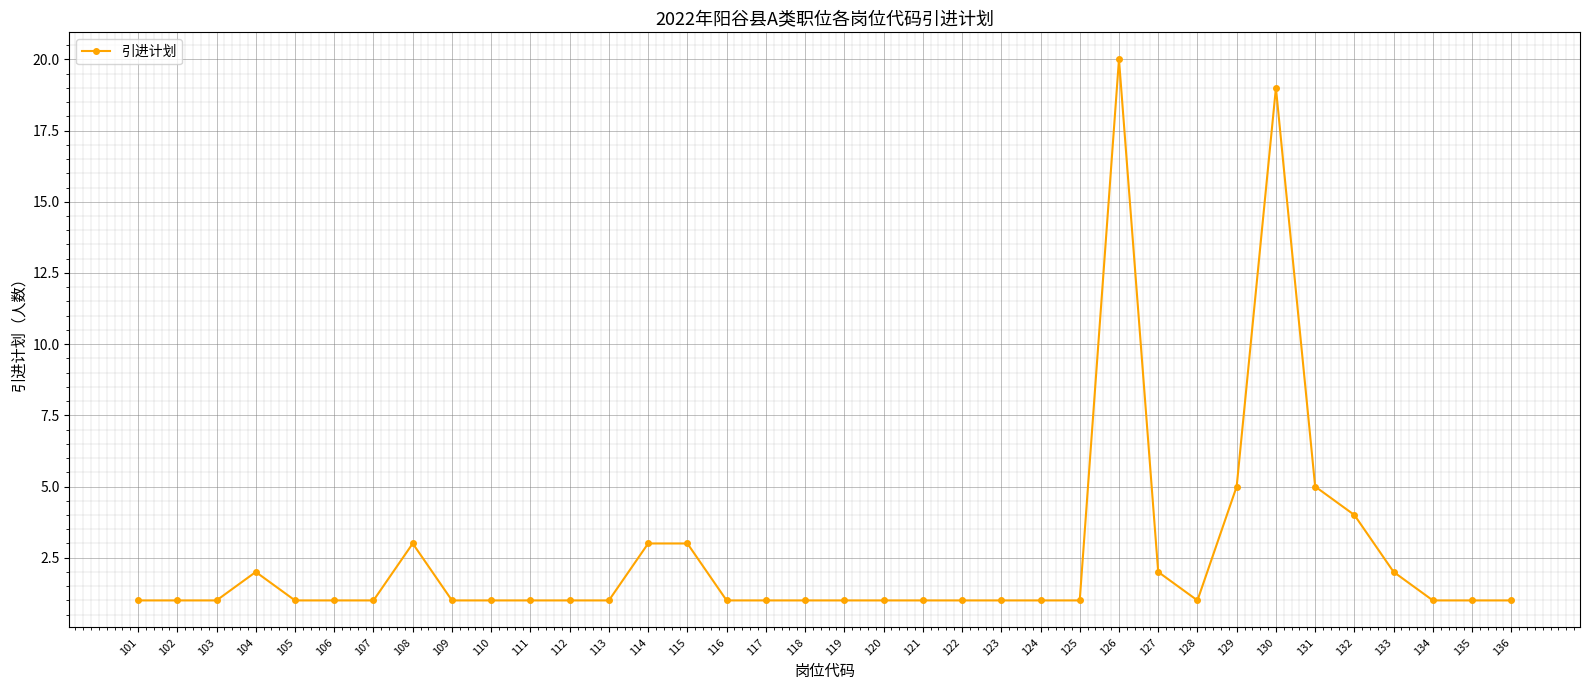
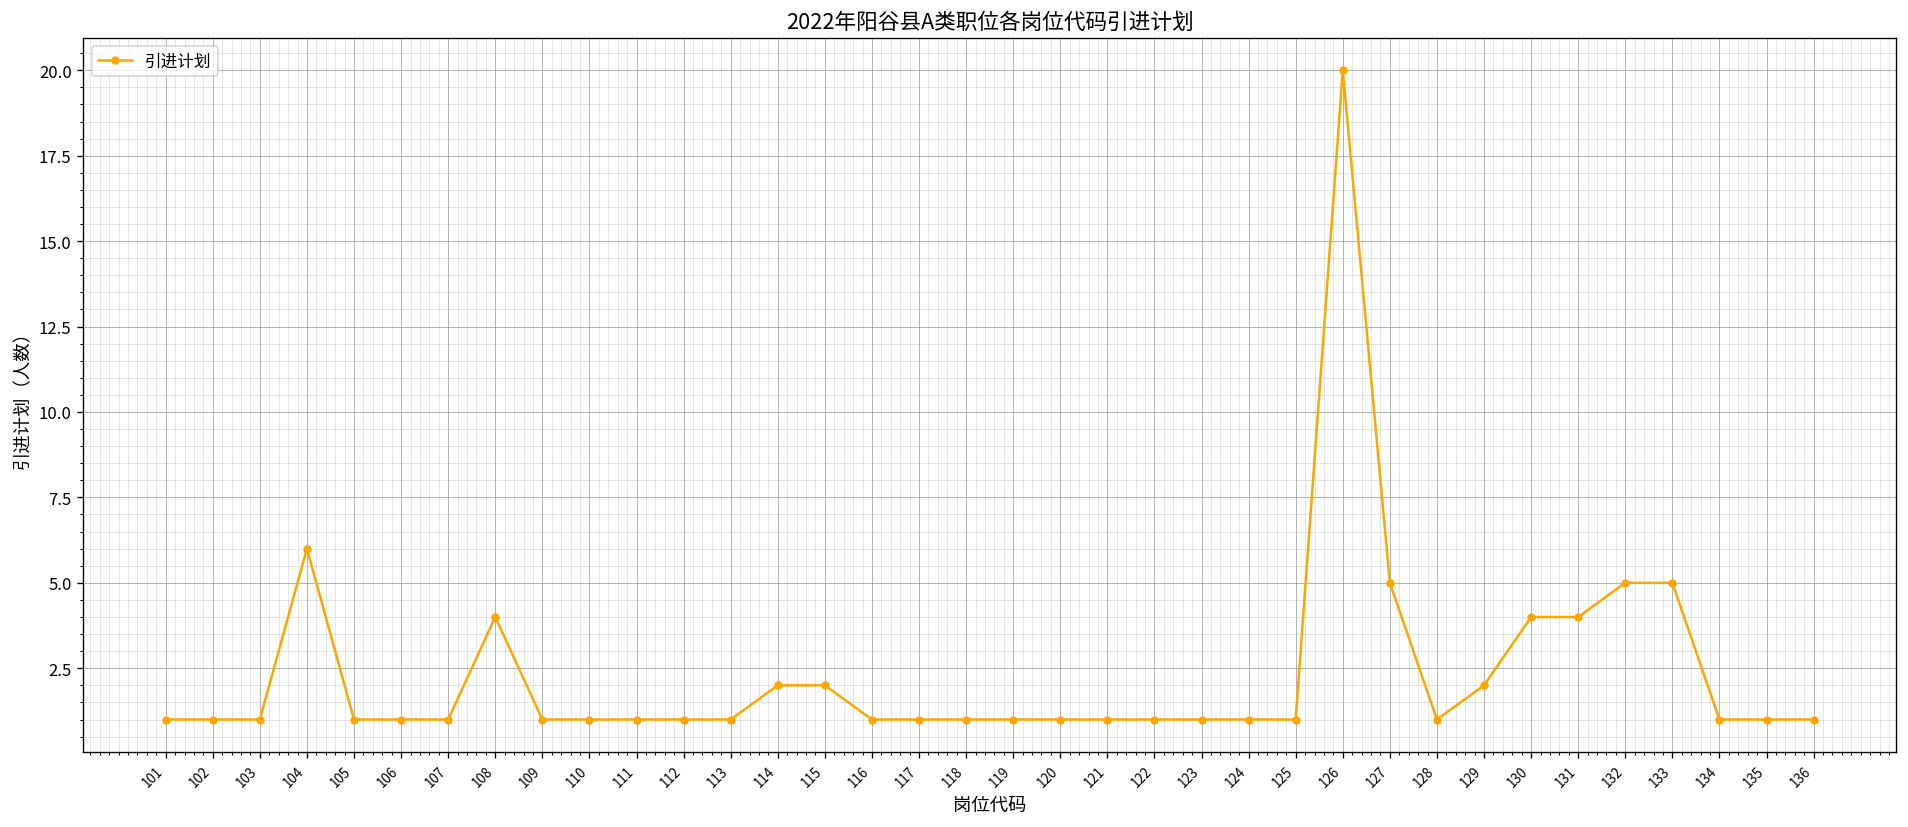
  {
    "101": 1,
    "102": 1,
    "103": 1,
-   "104": 2,
+   "104": 6,
    "105": 1,
    "106": 1,
    "107": 1,
-   "108": 3,
+   "108": 4,
    "109": 1,
    "110": 1,
    "111": 1,
    "112": 1,
    "113": 1,
-   "114": 3,
-   "115": 3,
+   "114": 2,
+   "115": 2,
    "116": 1,
    "117": 1,
    "118": 1,
    "119": 1,
    "120": 1,
    "121": 1,
    "122": 1,
    "123": 1,
    "124": 1,
    "125": 1,
    "126": 20,
-   "127": 2,
+   "127": 5,
    "128": 1,
-   "129": 5,
-   "130": 19,
-   "131": 5,
-   "132": 4,
-   "133": 2,
+   "129": 2,
+   "130": 4,
+   "131": 4,
+   "132": 5,
+   "133": 5,
    "134": 1,
    "135": 1,
    "136": 1
  }
